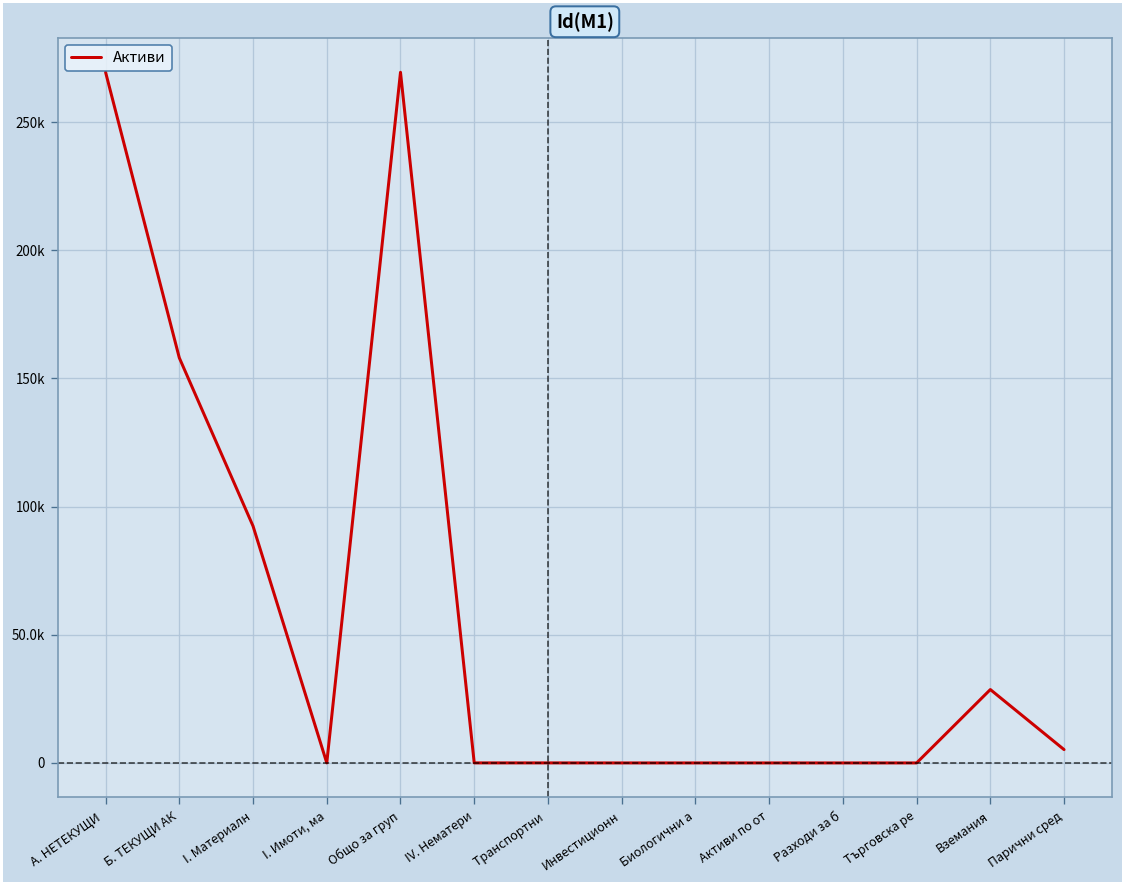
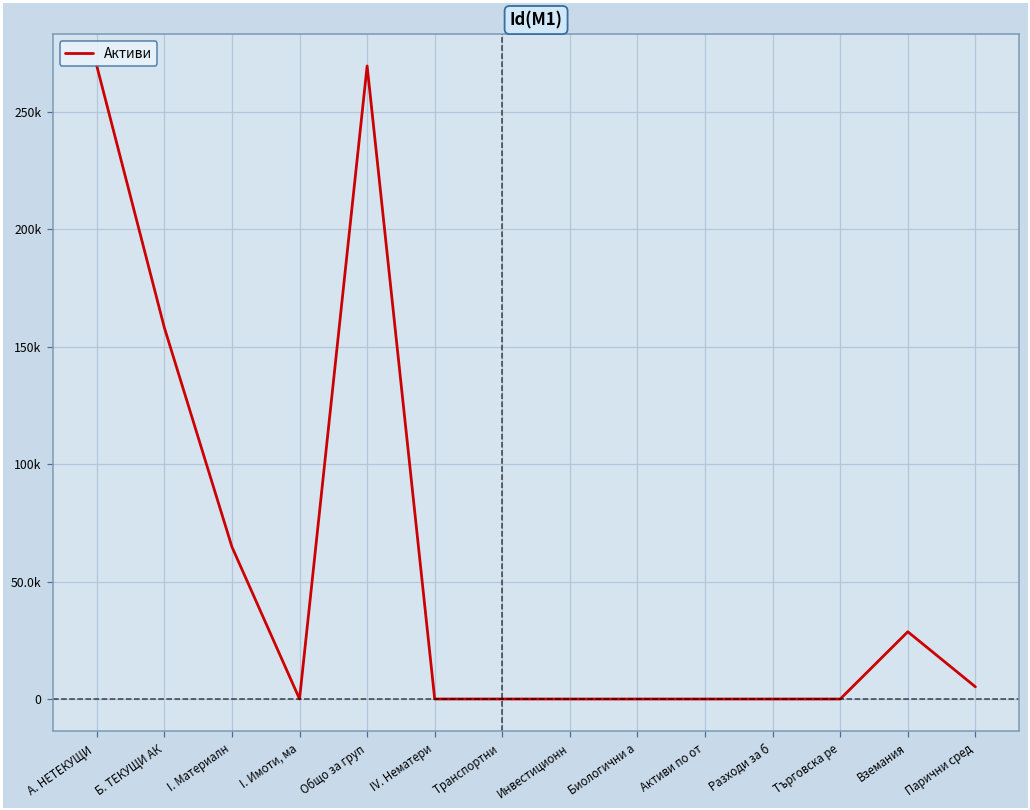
  {
    "Б. ТЕКУЩИ АК": 158000,
-   "I. Материалн": 92000,
+   "I. Материалн": 65000,
    "I. Имоти, ма": 0,
    "Общо за груп": 269000,
    "IV. Нематери": 0,
    "Транспортни": 0,
    "Инвестиционн": 0,
    "Биологични а": 0,
    "Активи по от": 0,
    "Разходи за б": 0,
    "Търговска ре": 0,
    "Вземания": 29000,
    "Парични сред": 5000
  }
